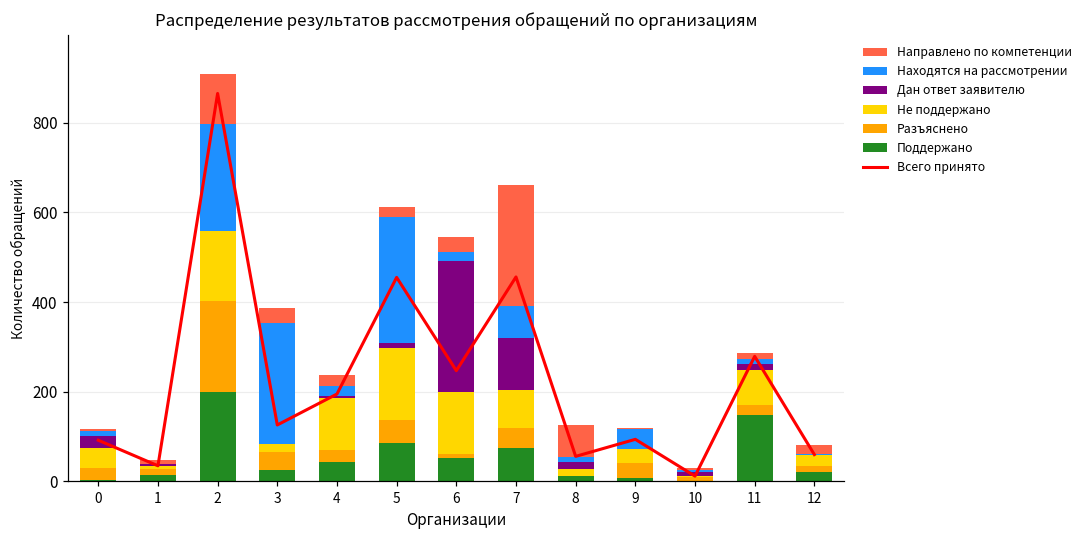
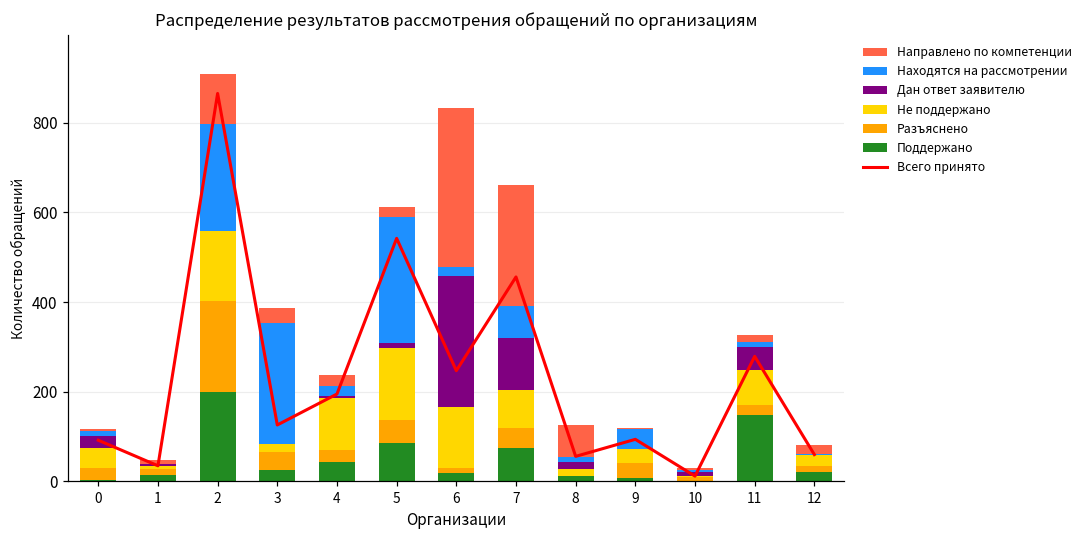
  {
    "Всего принято": {
      "0": 90,
      "1": 40,
      "2": 870,
      "3": 130,
      "4": 200,
-     "5": 460,
+     "5": 540,
      "6": 250,
      "7": 460,
      "8": 60,
      "9": 90,
      "10": 10,
      "11": 280,
      "12": 60
    },
    "Поддержано": {
      "1": 20,
      "2": 200,
      "3": 30,
      "4": 40,
      "5": 90,
-     "6": 50,
+     "6": 20,
      "7": 80,
      "8": 10,
      "9": 10,
      "10": 0,
      "11": 150,
      "12": 20
    },
    "Дан ответ заявителю": {
      "0": 30,
      "2": 0,
      "3": 0,
      "5": 10,
      "6": 290,
      "7": 120,
      "8": 20,
      "9": 0,
      "10": 10,
-     "11": 10
+     "11": 50
    },
    "Находятся на рассмотрении": {
      "0": 10,
      "2": 240,
      "3": 270,
      "4": 20,
      "5": 280,
      "6": 20,
      "7": 70,
      "8": 10,
      "9": 40,
      "11": 10
    },
    "Направлено по компетенции": {
      "1": 10,
      "2": 110,
      "3": 30,
      "4": 30,
      "5": 20,
-     "6": 30,
+     "6": 360,
      "7": 270,
      "8": 70,
      "11": 20,
      "12": 20
    }
  }
